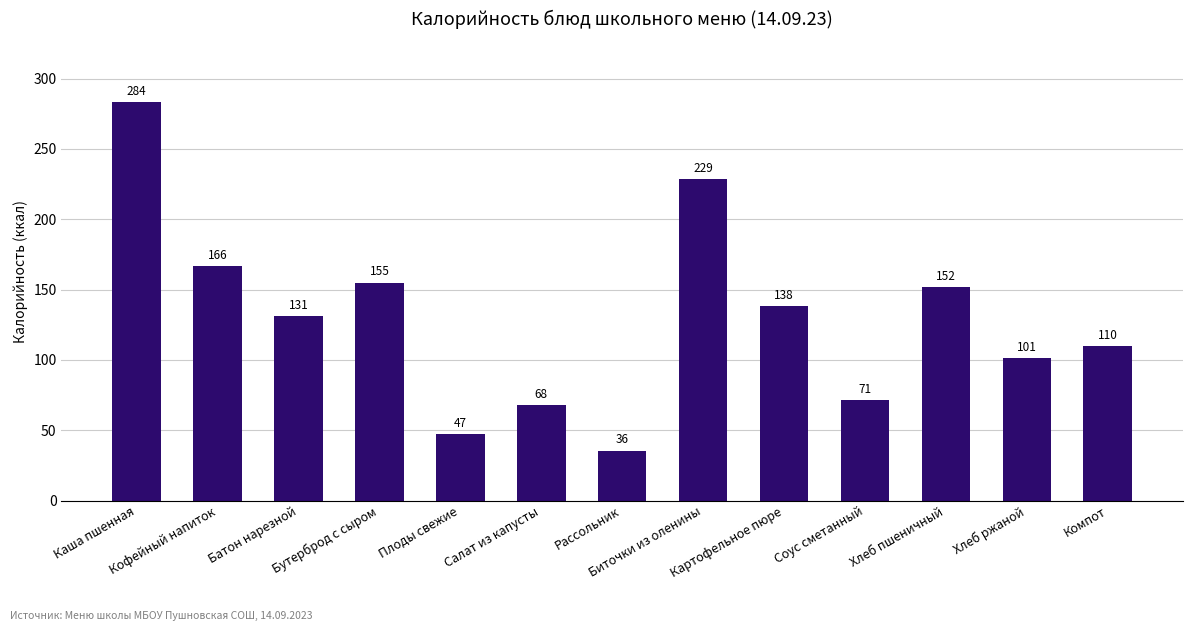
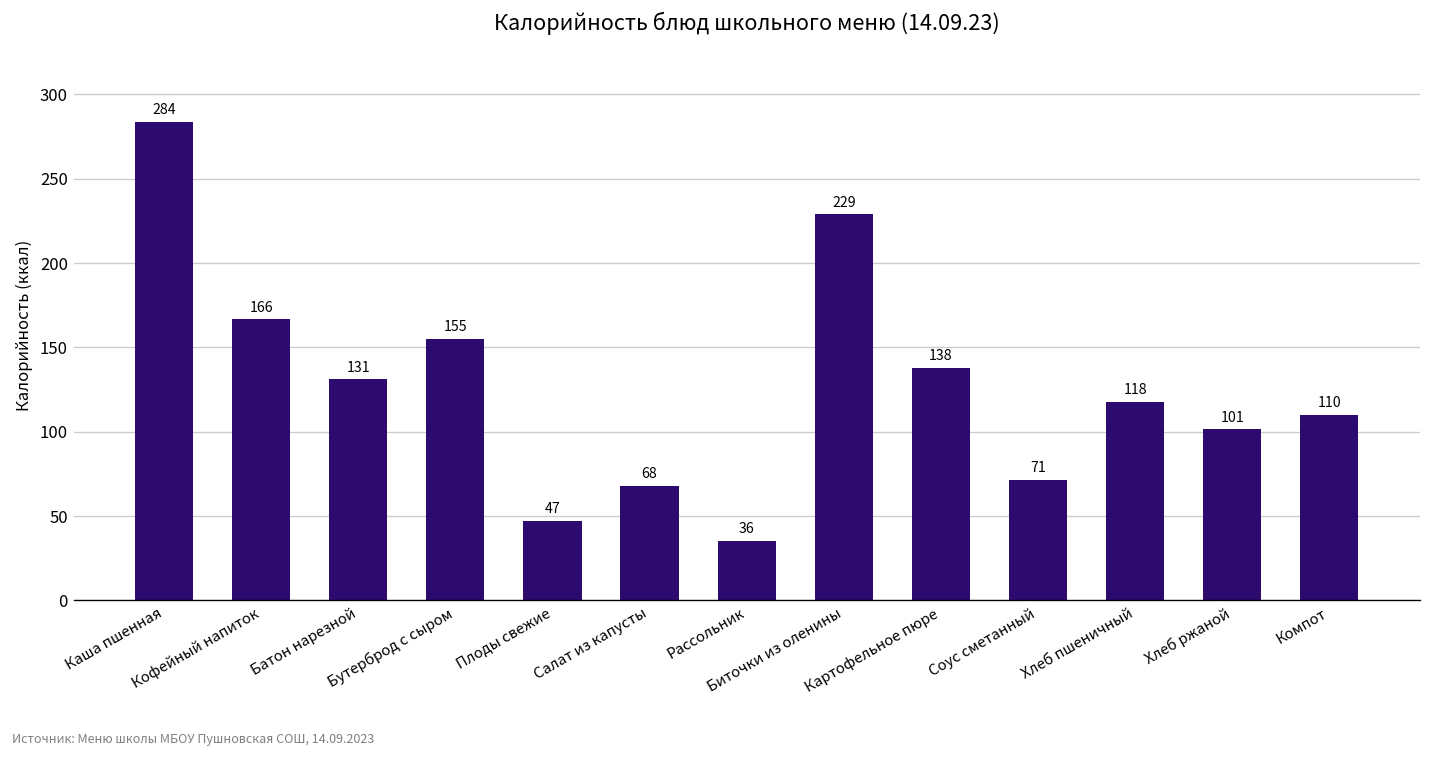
  {
    "Каша пшенная": 284,
    "Кофейный напиток": 166,
    "Батон нарезной": 131,
    "Бутерброд с сыром": 155,
    "Плоды свежие": 47,
    "Салат из капусты": 68,
    "Рассольник": 36,
    "Биточки из оленины": 229,
    "Картофельное пюре": 138,
    "Соус сметанный": 71,
-   "Хлеб пшеничный": 152,
+   "Хлеб пшеничный": 118,
    "Хлеб ржаной": 101,
    "Компот": 110
  }
